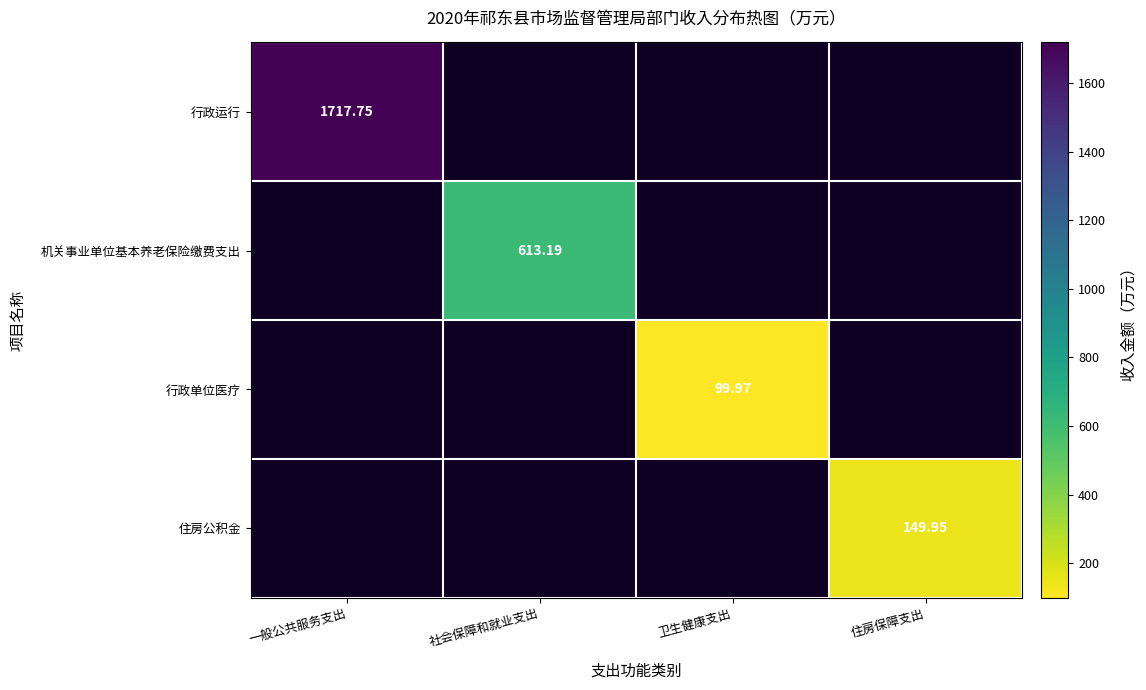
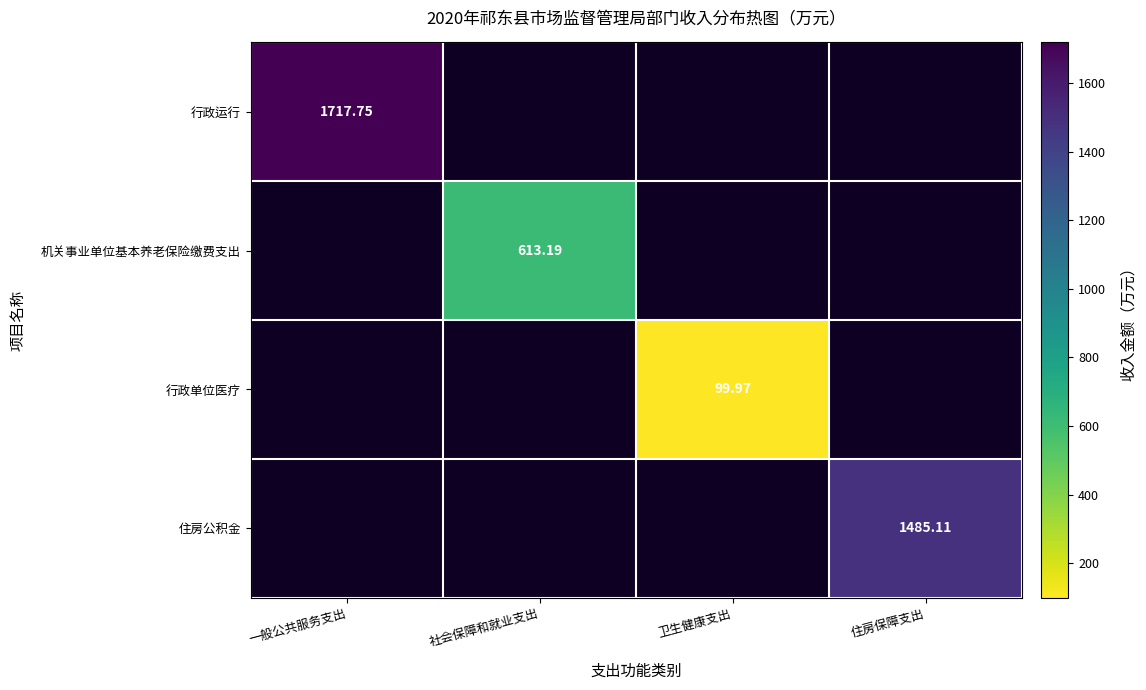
  {
    "行政运行": {
      "一般公共服务支出": 1717.75
    },
    "机关事业单位基本养老保险缴费支出": {
      "社会保障和就业支出": 613.19
    },
    "行政单位医疗": {
      "卫生健康支出": 99.97
    },
    "住房公积金": {
-     "住房保障支出": 149.95
+     "住房保障支出": 1485.11
    }
  }
